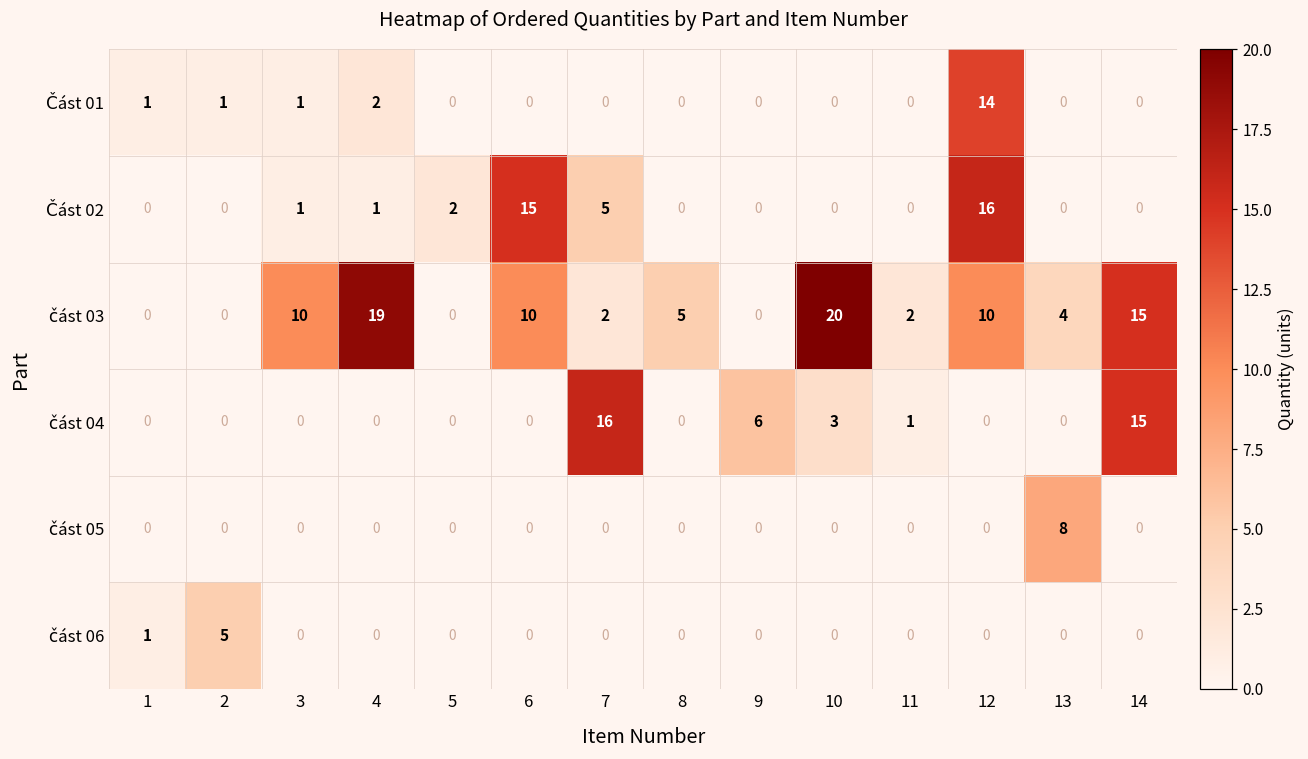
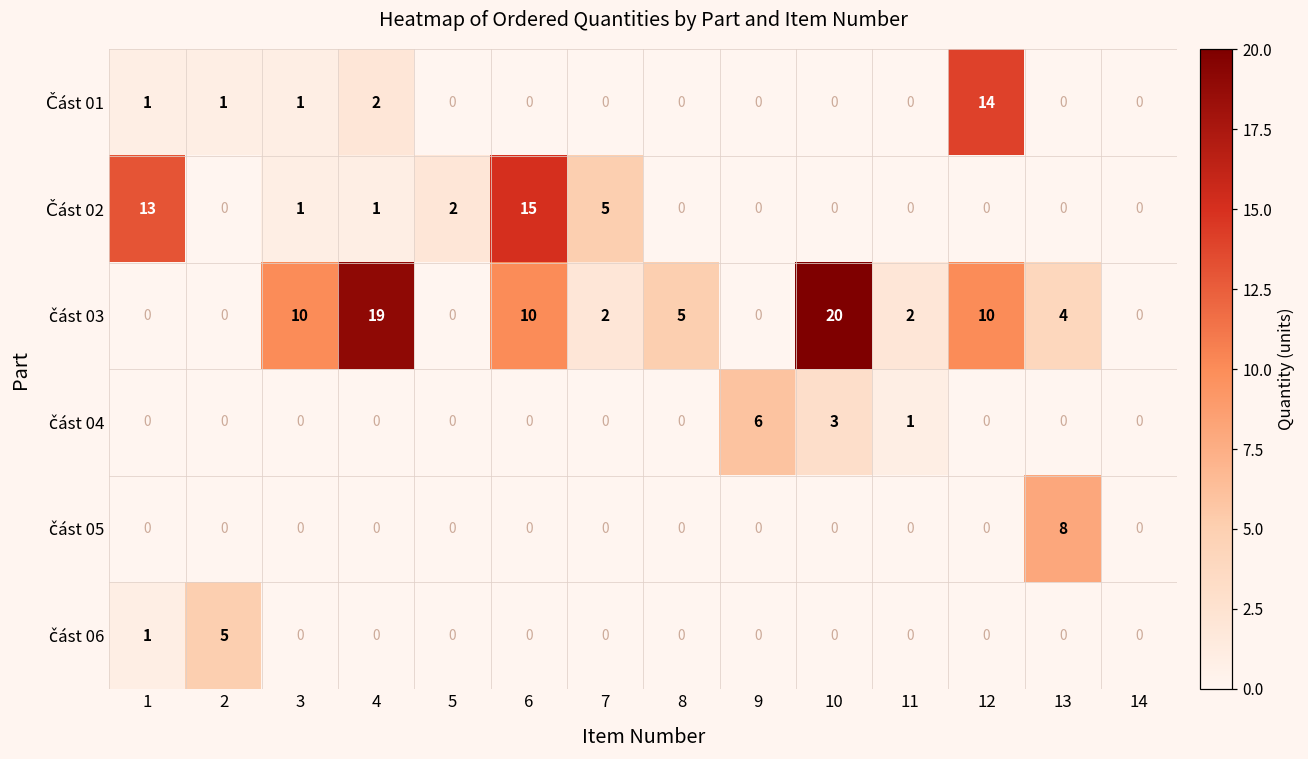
  {
    "Část 01": {
      "1": 1,
      "2": 1,
      "3": 1,
      "4": 2,
      "5": 0,
      "6": 0,
      "7": 0,
      "8": 0,
      "9": 0,
      "10": 0,
      "11": 0,
      "12": 14,
      "13": 0,
      "14": 0
    },
    "Část 02": {
-     "1": 0,
+     "1": 13,
      "2": 0,
      "3": 1,
      "4": 1,
      "5": 2,
      "6": 15,
      "7": 5,
      "8": 0,
      "9": 0,
      "10": 0,
      "11": 0,
-     "12": 16,
+     "12": 0,
      "13": 0,
      "14": 0
    },
    "část 03": {
      "1": 0,
      "2": 0,
      "3": 10,
      "4": 19,
      "5": 0,
      "6": 10,
      "7": 2,
      "8": 5,
      "9": 0,
      "10": 20,
      "11": 2,
      "12": 10,
      "13": 4,
-     "14": 15
+     "14": 0
    },
    "část 04": {
      "1": 0,
      "2": 0,
      "3": 0,
      "4": 0,
      "5": 0,
      "6": 0,
-     "7": 16,
+     "7": 0,
      "8": 0,
      "9": 6,
      "10": 3,
      "11": 1,
      "12": 0,
      "13": 0,
-     "14": 15
+     "14": 0
    },
    "část 05": {
      "1": 0,
      "2": 0,
      "3": 0,
      "4": 0,
      "5": 0,
      "6": 0,
      "7": 0,
      "8": 0,
      "9": 0,
      "10": 0,
      "11": 0,
      "12": 0,
      "13": 8,
      "14": 0
    },
    "část 06": {
      "1": 1,
      "2": 5,
      "3": 0,
      "4": 0,
      "5": 0,
      "6": 0,
      "7": 0,
      "8": 0,
      "9": 0,
      "10": 0,
      "11": 0,
      "12": 0,
      "13": 0,
      "14": 0
    }
  }
